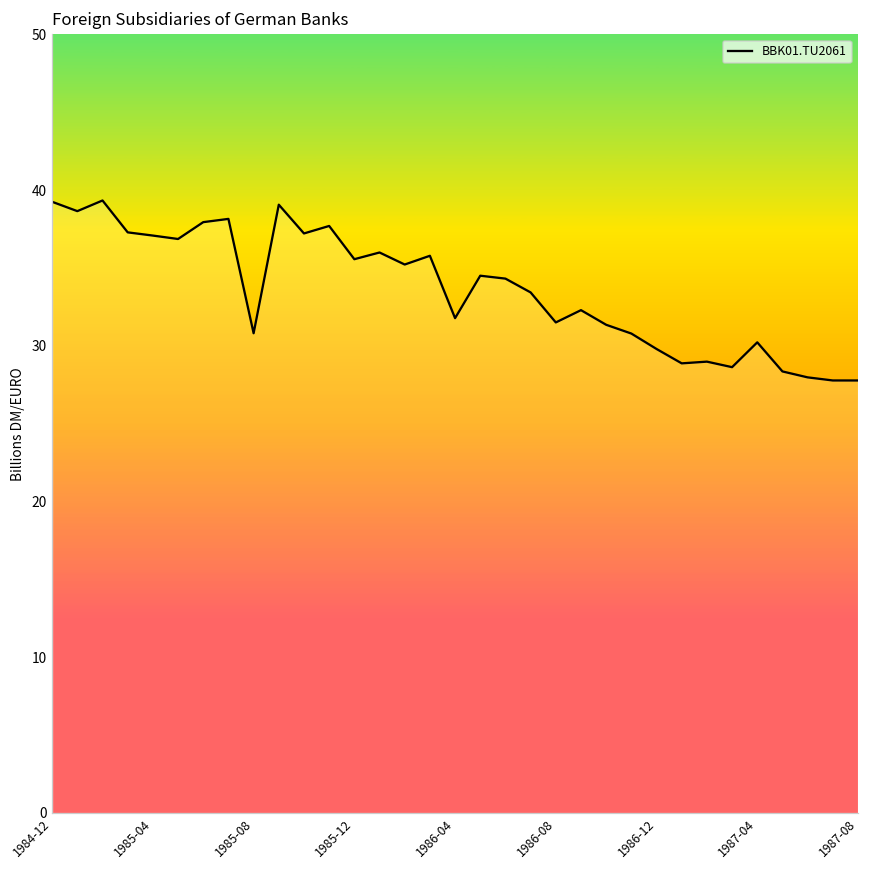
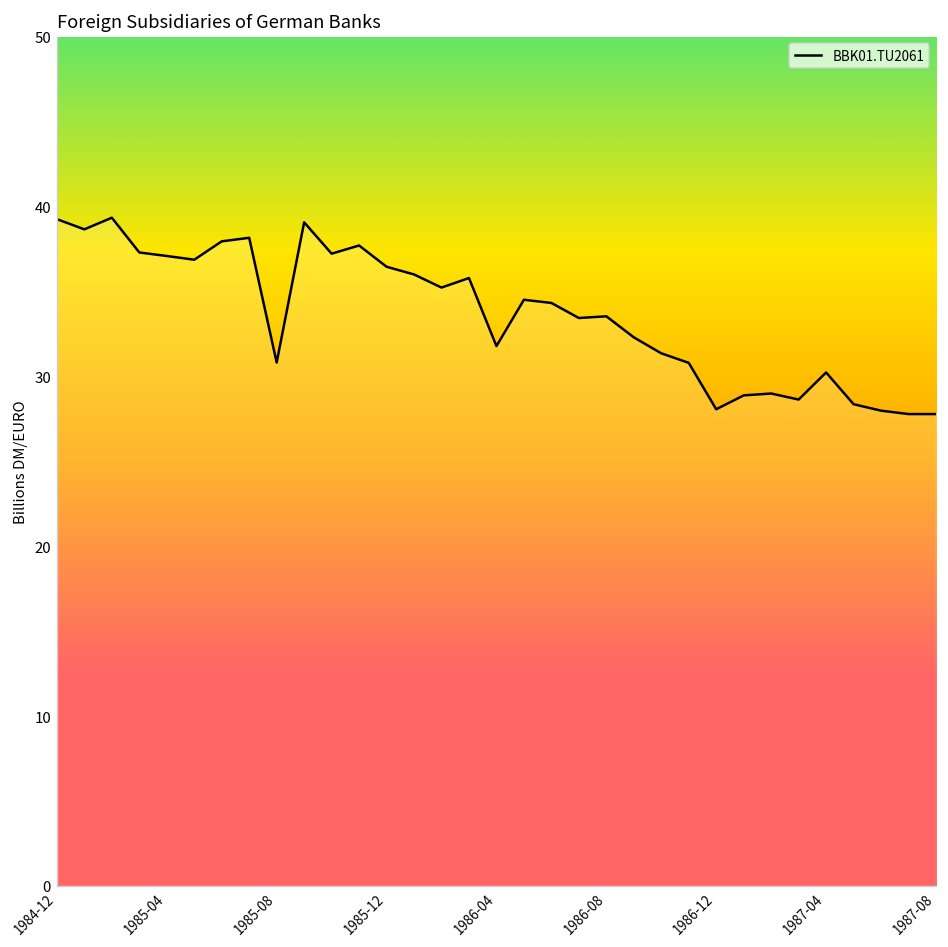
  {
    "1984-12": 39.3,
    "1985-04": 37.1,
    "1985-08": 30.8,
-   "1985-12": 35.6,
+   "1985-12": 36.5,
    "1986-04": 31.8,
-   "1986-08": 31.5,
-   "1986-12": 29.8,
+   "1986-08": 33.5,
+   "1986-12": 28.1,
    "1987-04": 30.2,
    "1987-08": 27.8
  }
